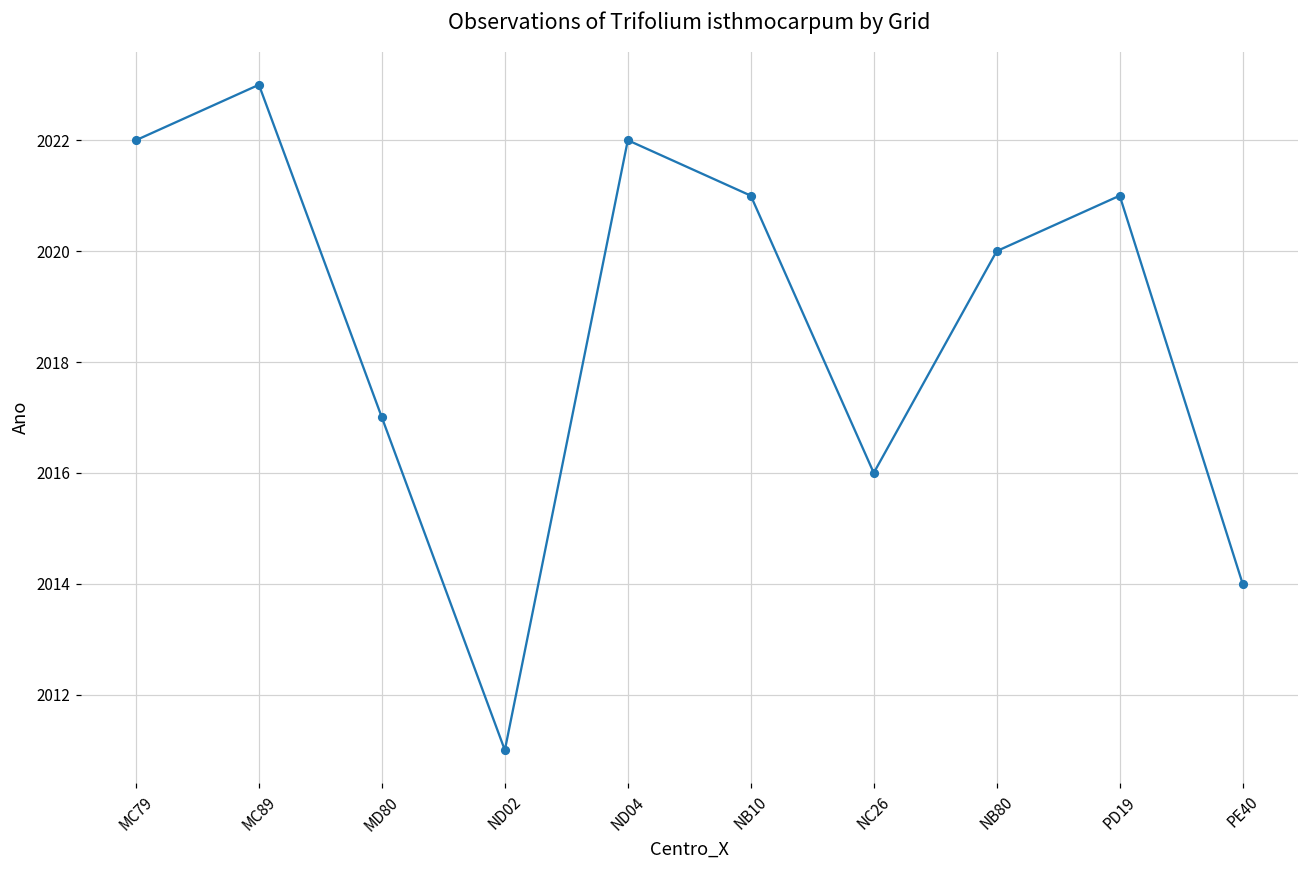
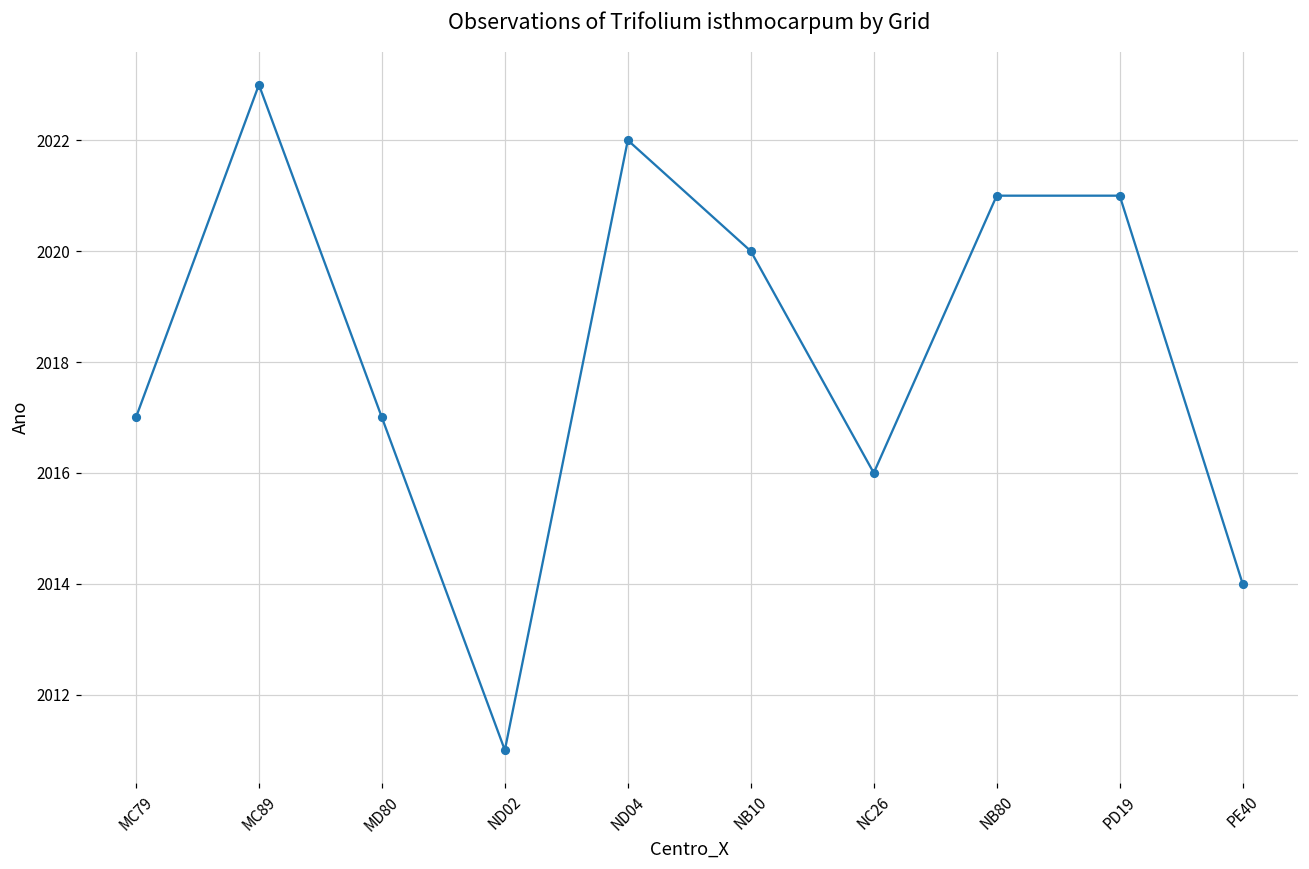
  {
-   "MC79": 2022,
+   "MC79": 2017,
    "MC89": 2023,
    "MD80": 2017,
    "ND02": 2011,
    "ND04": 2022,
-   "NB10": 2021,
+   "NB10": 2020,
    "NC26": 2016,
-   "NB80": 2020,
+   "NB80": 2021,
    "PD19": 2021,
    "PE40": 2014
  }
